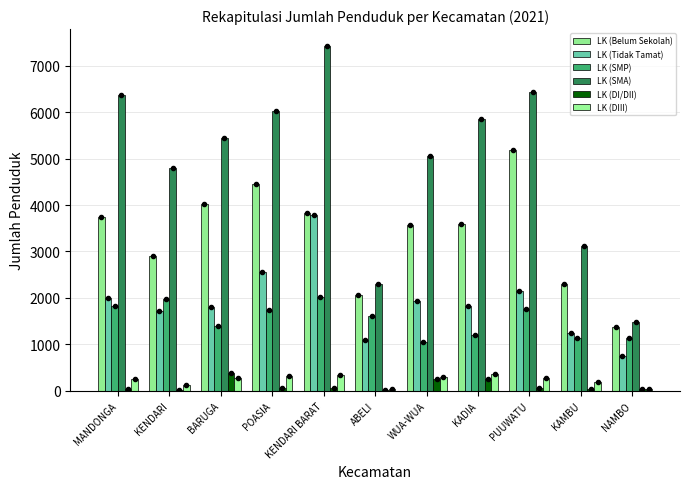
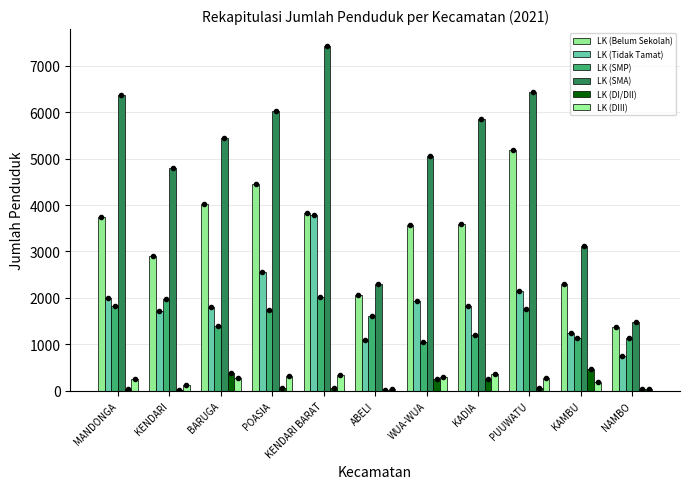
  {
    "LK (DI/DII)": {
      "BARUGA": 400,
      "POASIA": 100,
      "KENDARI BARAT": 100,
      "WUA-WUA": 200,
      "KADIA": 300,
      "PUUWATU": 100,
-     "KAMBU": 0
+     "KAMBU": 500
    }
  }
